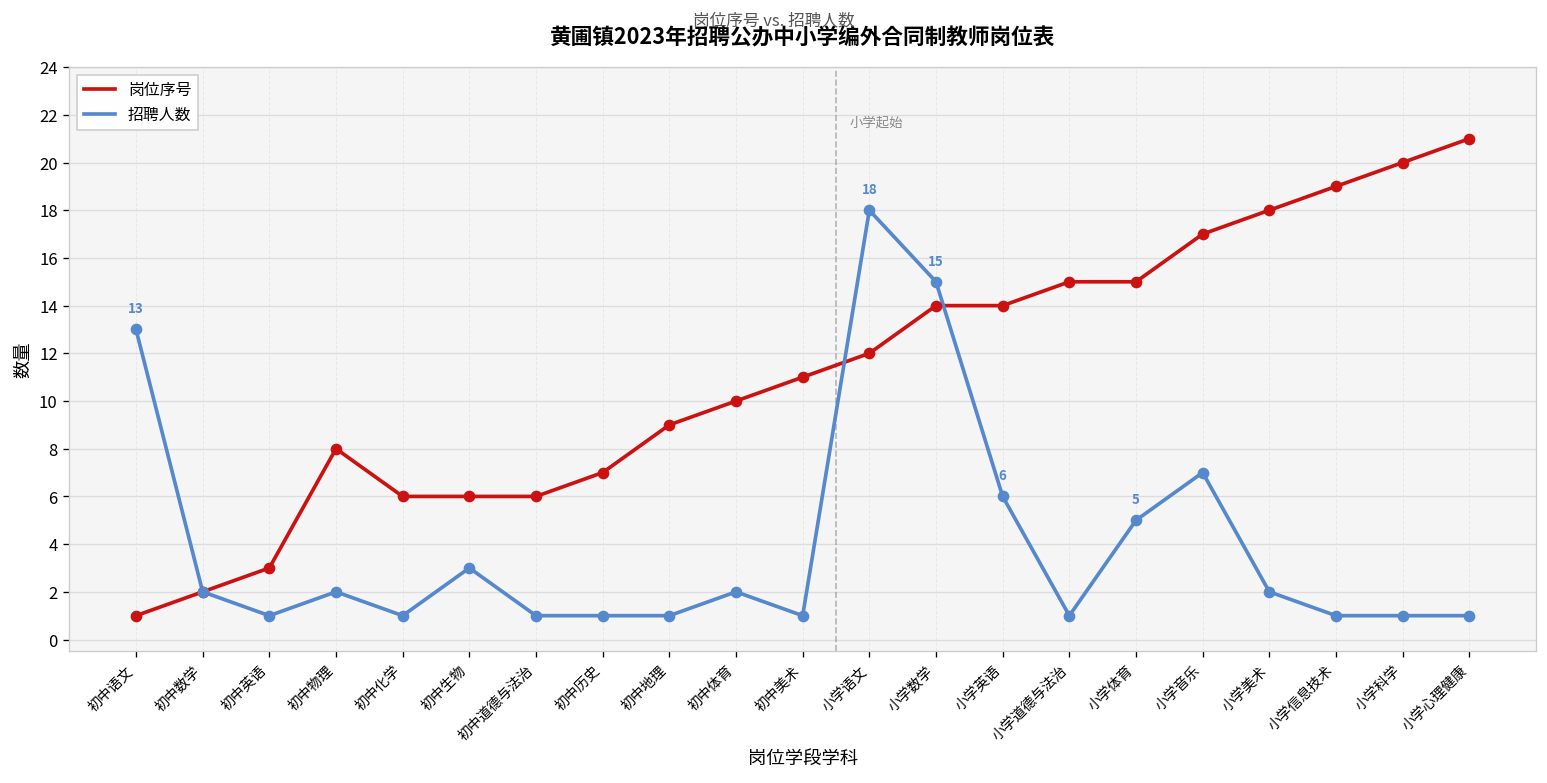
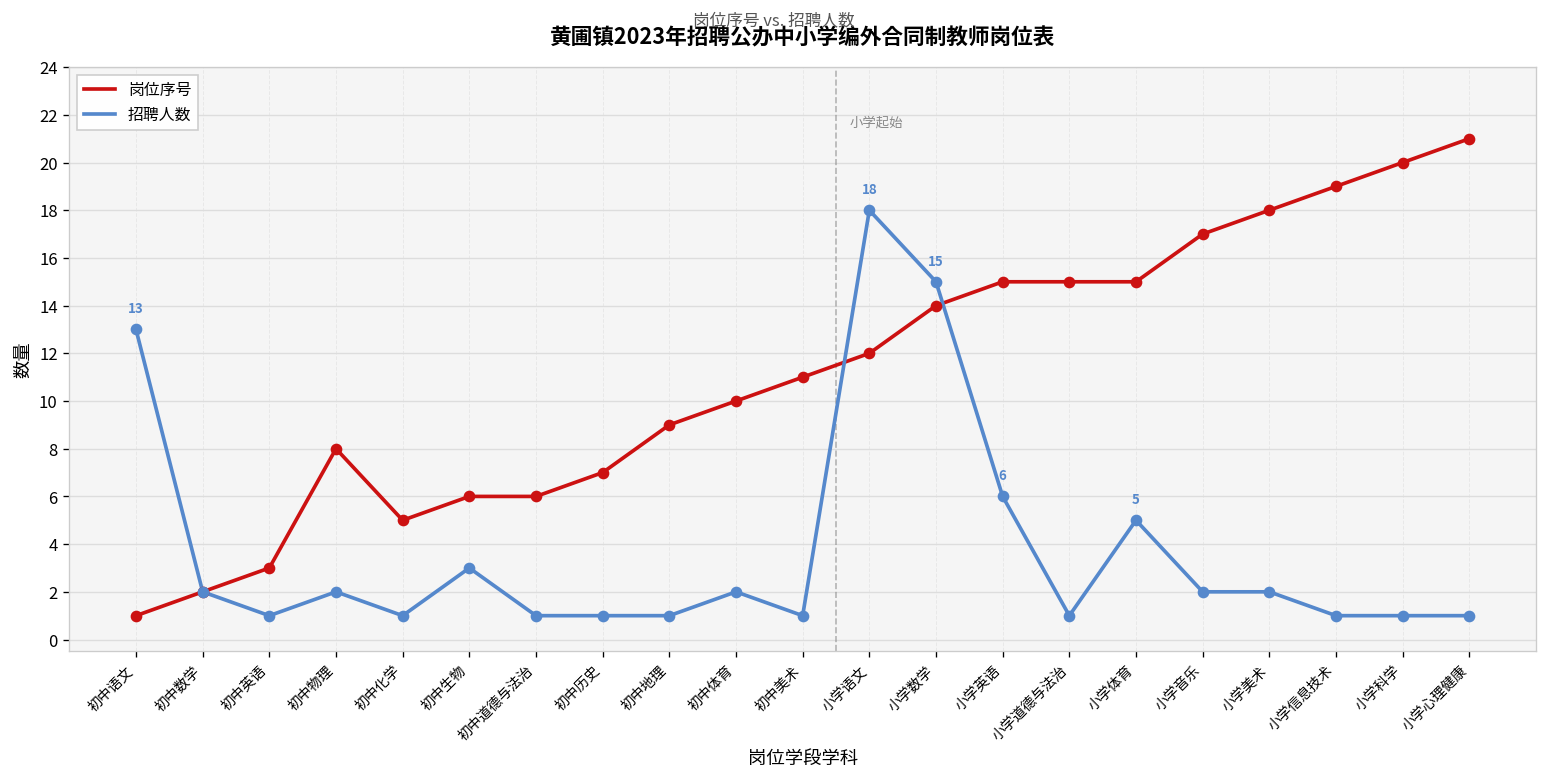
  {
    "岗位序号": {
      "初中语文": 1,
      "初中英语": 3,
      "初中物理": 8,
-     "初中化学": 6,
+     "初中化学": 5,
      "初中生物": 6,
      "初中道德与法治": 6,
      "初中历史": 7,
      "初中地理": 9,
      "初中体育": 10,
      "初中美术": 11,
      "小学语文": 12,
      "小学数学": 14,
-     "小学英语": 14,
+     "小学英语": 15,
      "小学道德与法治": 15,
      "小学体育": 15,
      "小学音乐": 17,
      "小学美术": 18,
      "小学信息技术": 19,
      "小学科学": 20,
      "小学心理健康": 21
    },
    "招聘人数": {
      "初中英语": 1,
      "初中物理": 2,
      "初中化学": 1,
      "初中生物": 3,
      "初中道德与法治": 1,
      "初中历史": 1,
      "初中地理": 1,
      "初中体育": 2,
      "初中美术": 1,
      "小学道德与法治": 1,
-     "小学音乐": 7,
+     "小学音乐": 2,
      "小学美术": 2,
      "小学信息技术": 1,
      "小学科学": 1,
      "小学心理健康": 1
    }
  }
